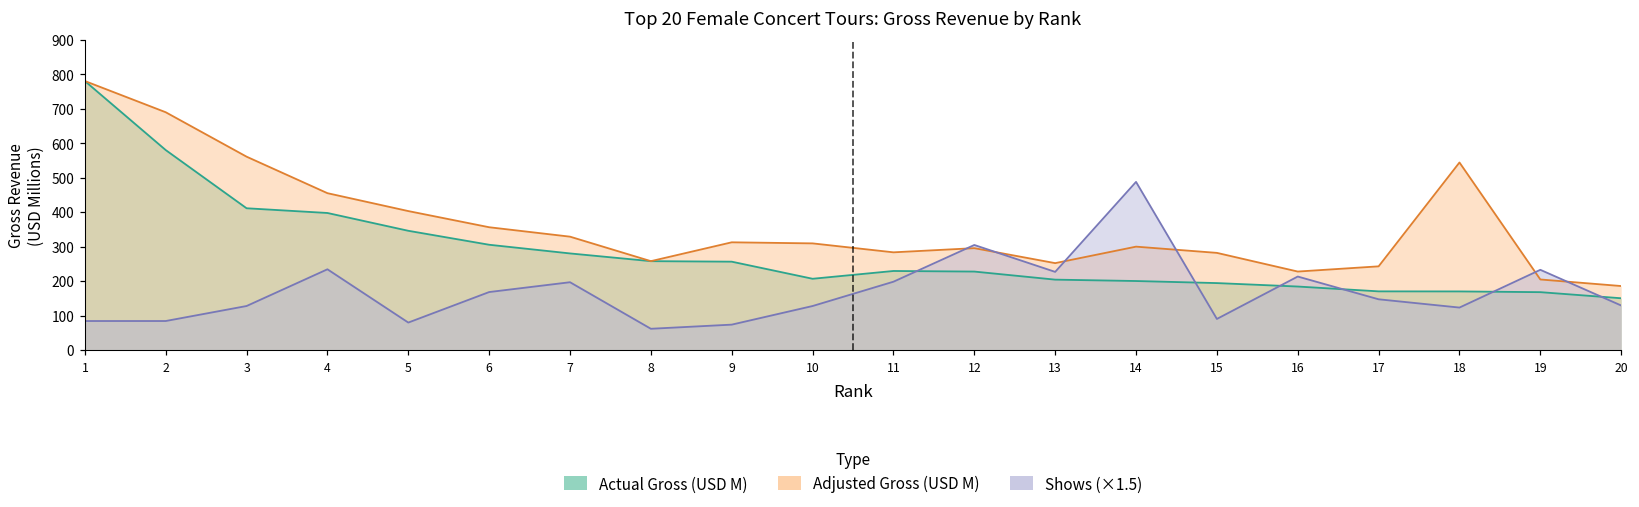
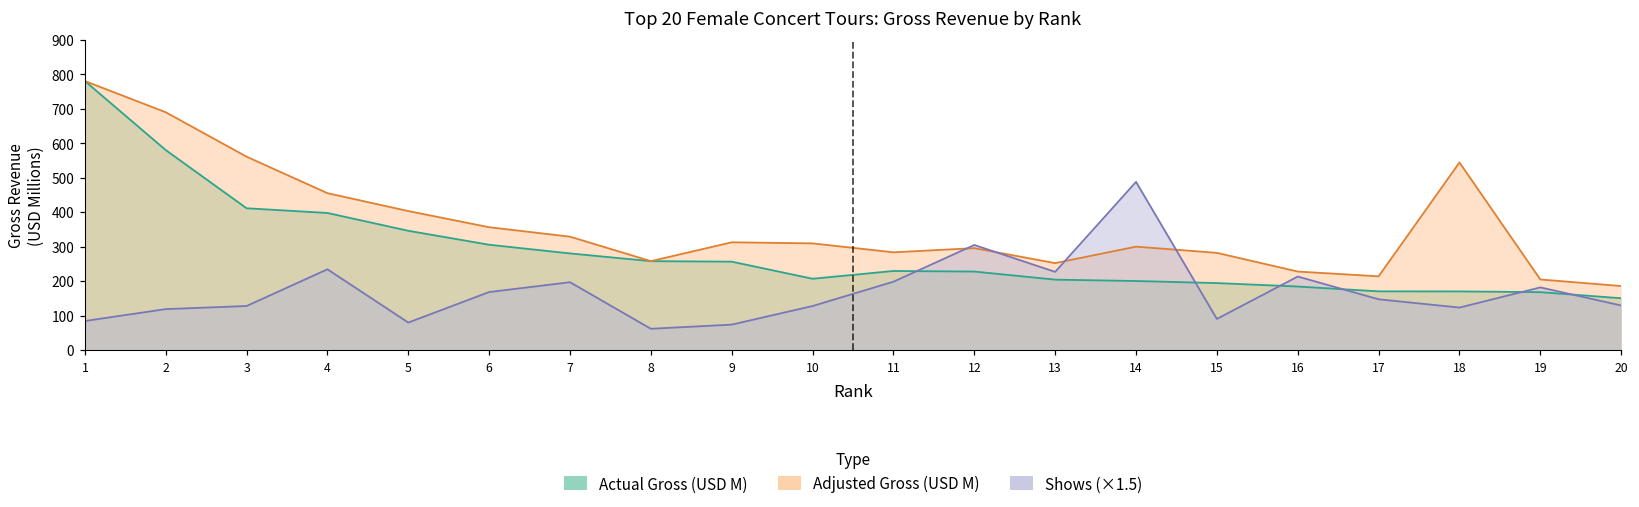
  {
    "Actual Gross (USD M)": {
      "2": 580,
      "3": 410,
      "4": 400,
      "5": 350,
      "6": 310,
      "7": 280,
      "9": 260,
      "10": 210,
      "11": 230,
      "12": 230,
      "13": 200,
      "14": 200,
      "15": 190,
      "16": 180,
      "17": 170,
      "18": 170,
      "19": 170,
      "20": 150
    },
    "Adjusted Gross (USD M)": {
      "2": 690,
      "3": 560,
      "4": 450,
      "5": 400,
      "6": 360,
      "7": 330,
      "9": 310,
      "10": 310,
      "11": 280,
      "12": 300,
      "13": 250,
      "14": 300,
      "15": 280,
      "16": 230,
-     "17": 240,
+     "17": 210,
      "18": 540,
      "19": 200,
      "20": 190
    },
    "Shows (×1.5)": {
      "1": 80,
-     "2": 80,
+     "2": 120,
      "3": 130,
      "4": 230,
      "5": 80,
      "6": 170,
      "7": 200,
      "8": 60,
      "9": 70,
      "10": 130,
      "11": 200,
      "12": 300,
      "13": 230,
      "14": 490,
      "15": 90,
      "16": 210,
      "17": 150,
      "18": 120,
-     "19": 230,
+     "19": 180,
      "20": 130
    }
  }
